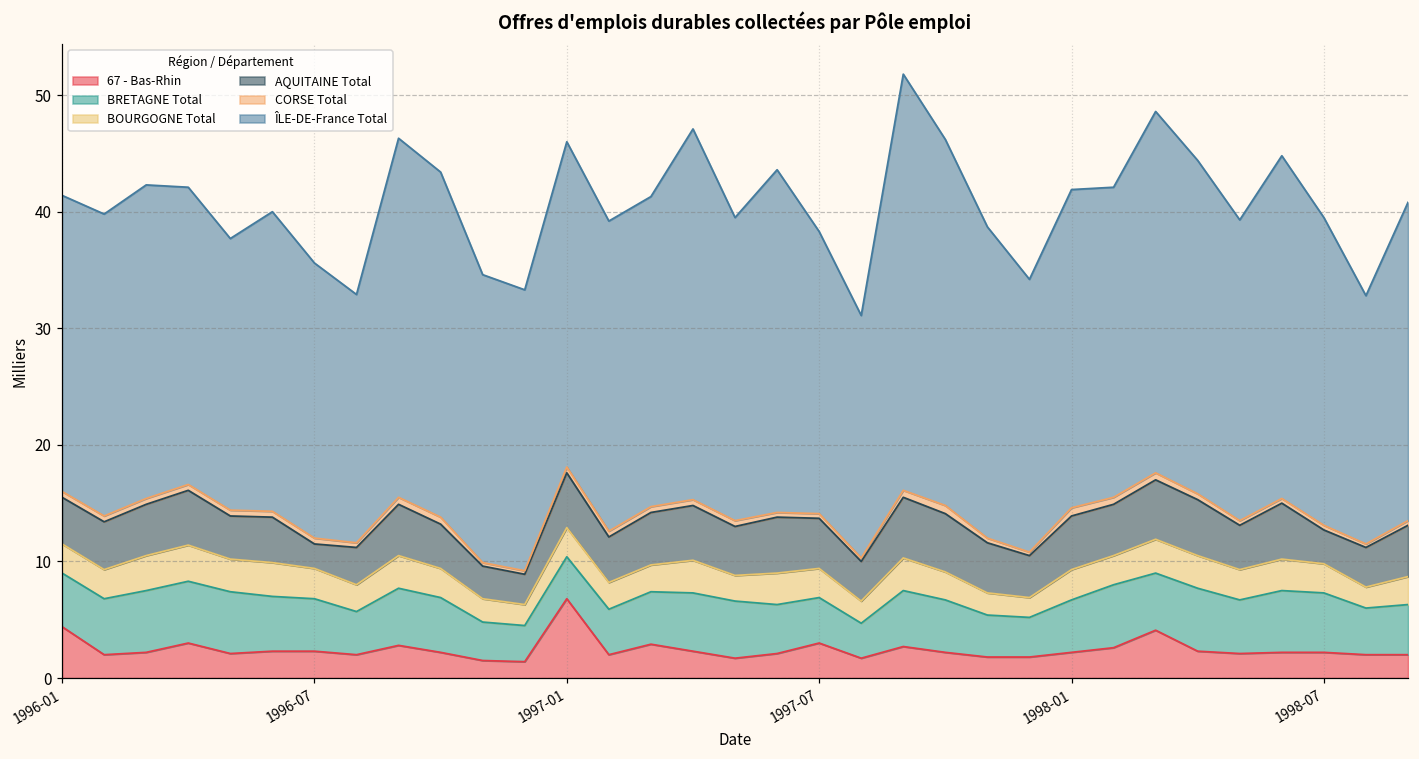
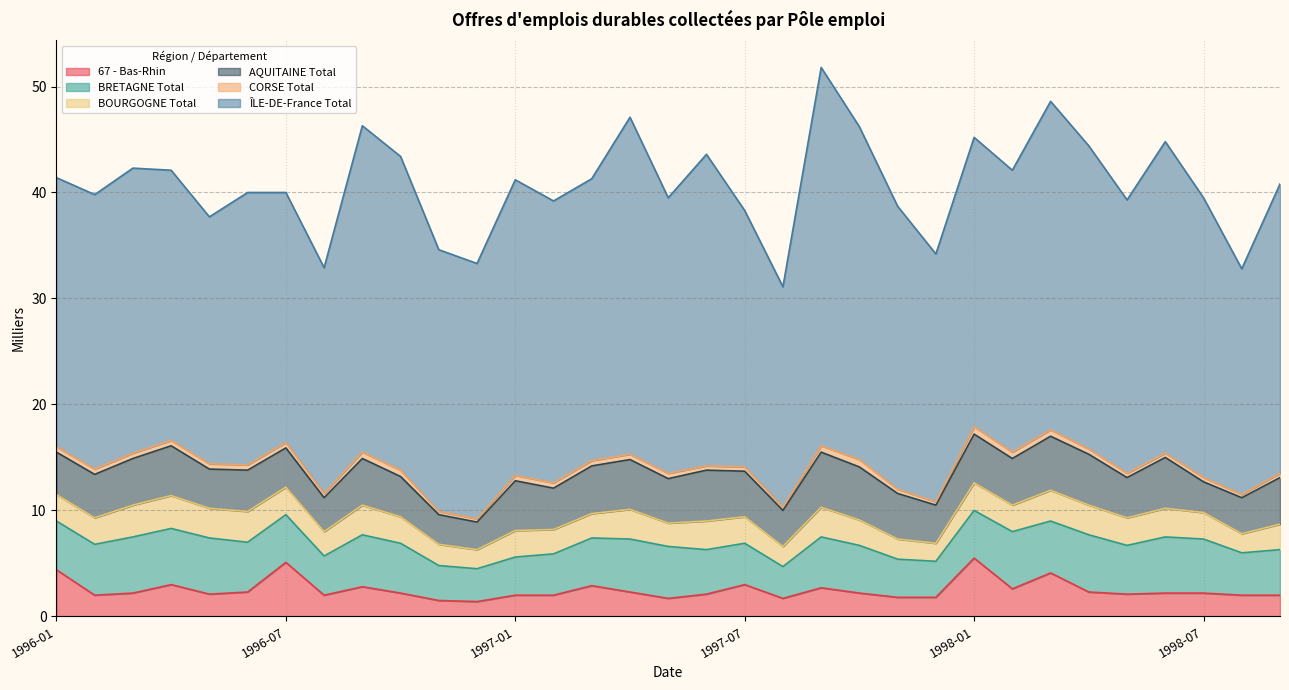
  {
    "67 - Bas-Rhin": {
      "1996-01": 4.4,
-     "1996-07": 2.3,
-     "1997-01": 6.8,
+     "1996-07": 5.1,
+     "1997-01": 2.0,
      "1997-07": 3.0,
-     "1998-01": 2.2,
+     "1998-01": 5.5,
      "1998-07": 2.2
    },
    "AQUITAINE Total": {
      "1996-01": 4.0,
-     "1996-07": 2.1,
+     "1996-07": 3.7,
      "1997-01": 4.7,
      "1997-07": 4.3,
      "1998-01": 4.6,
      "1998-07": 2.9
    }
  }
